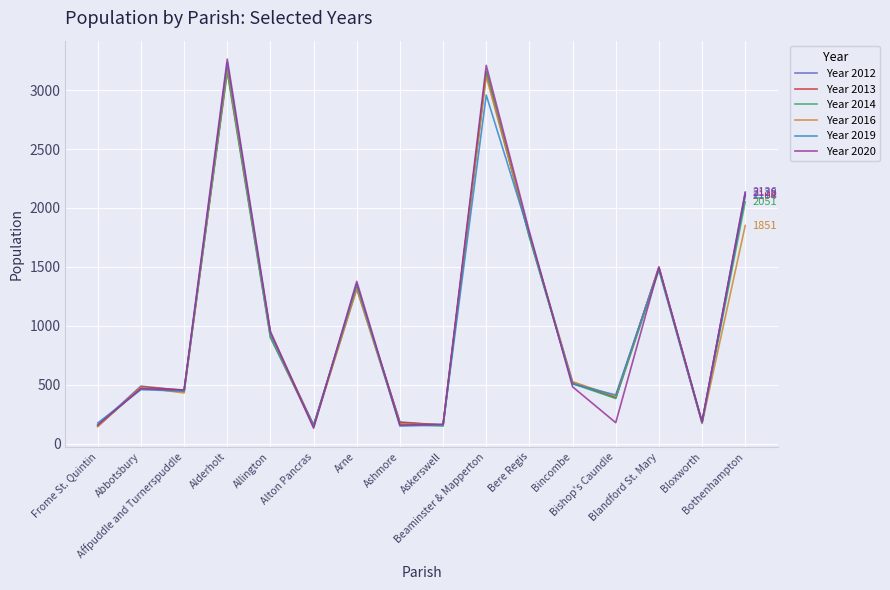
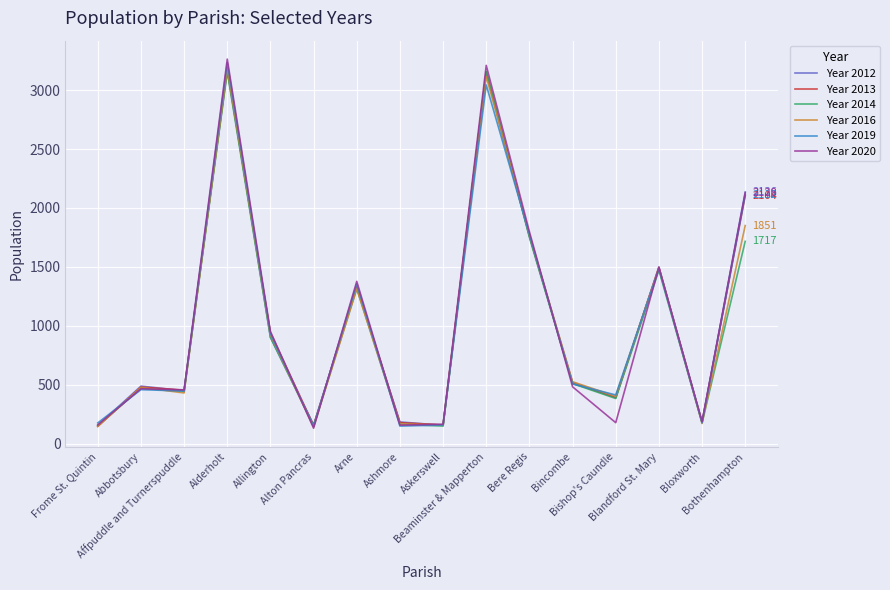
  {
    "Year 2014": {
-     "Bothenhampton": 2051
+     "Bothenhampton": 1717
    },
    "Year 2016": {
      "Bothenhampton": 1851
    },
    "Year 2019": {
      "Alderholt": 3230,
-     "Beaminster & Mapperton": 2960
+     "Beaminster & Mapperton": 3040
    },
    "Year 2020": {
      "Alderholt": 3260,
      "Beaminster & Mapperton": 3210,
      "Bere Regis": 1800,
      "Bincombe": 480,
      "Bishop's Caundle": 180
    }
  }
